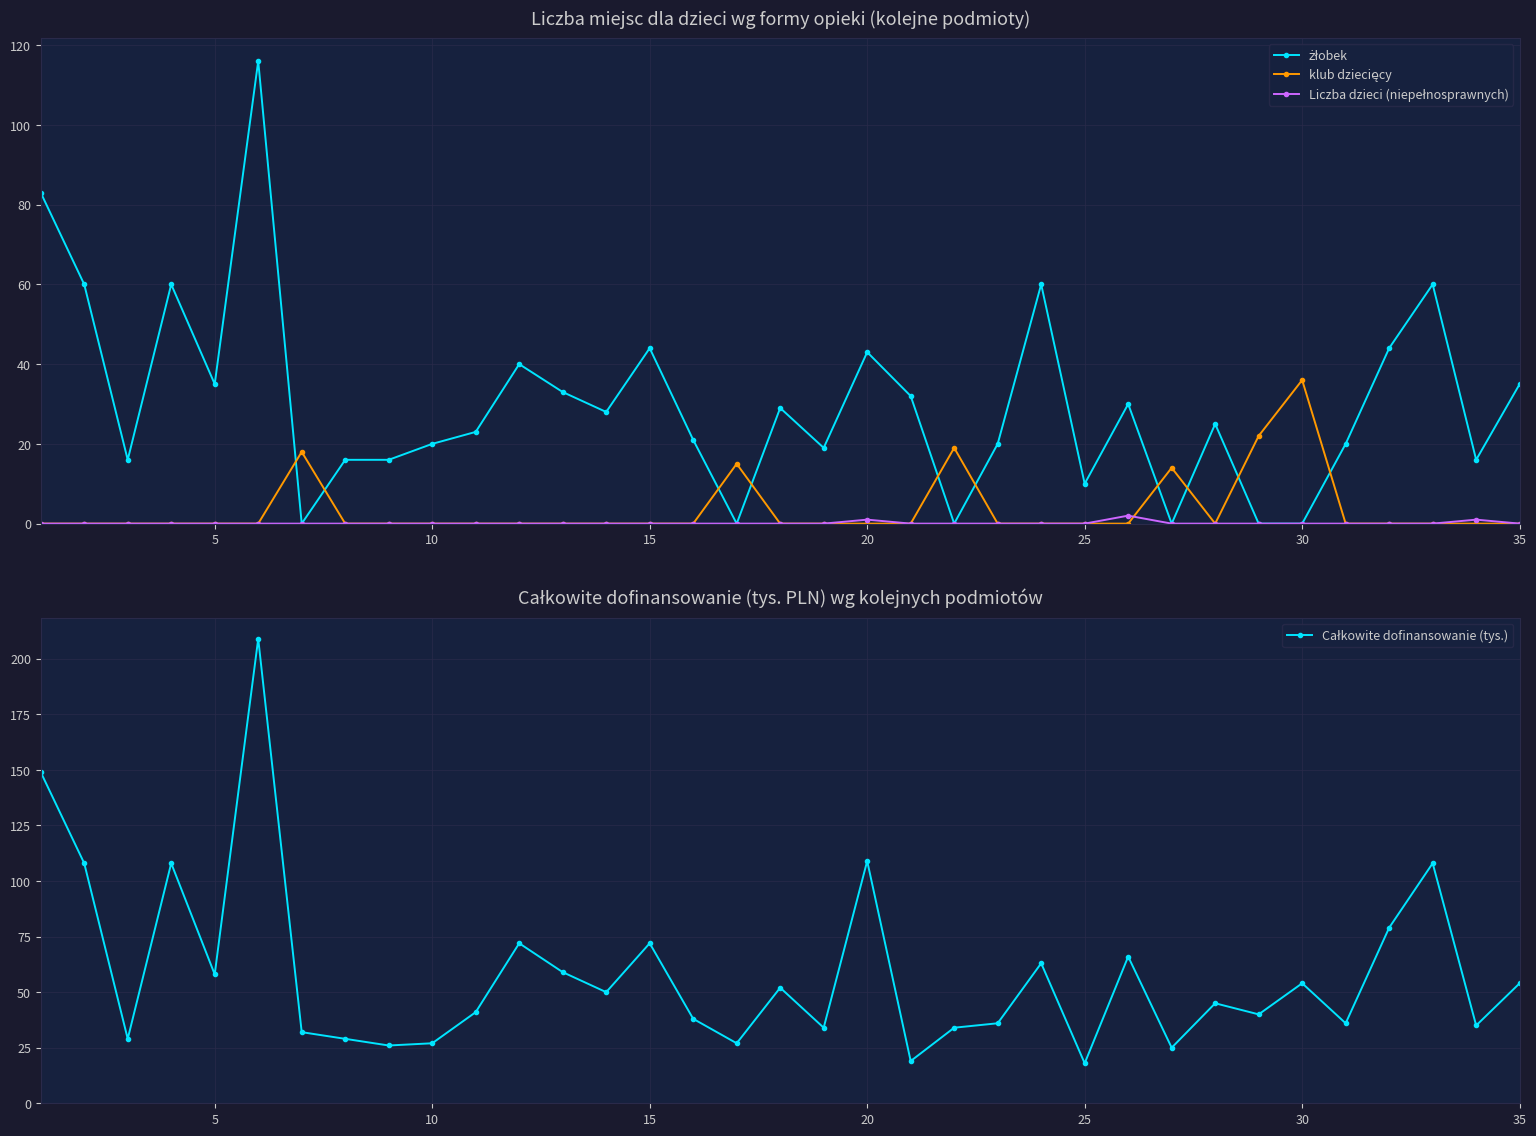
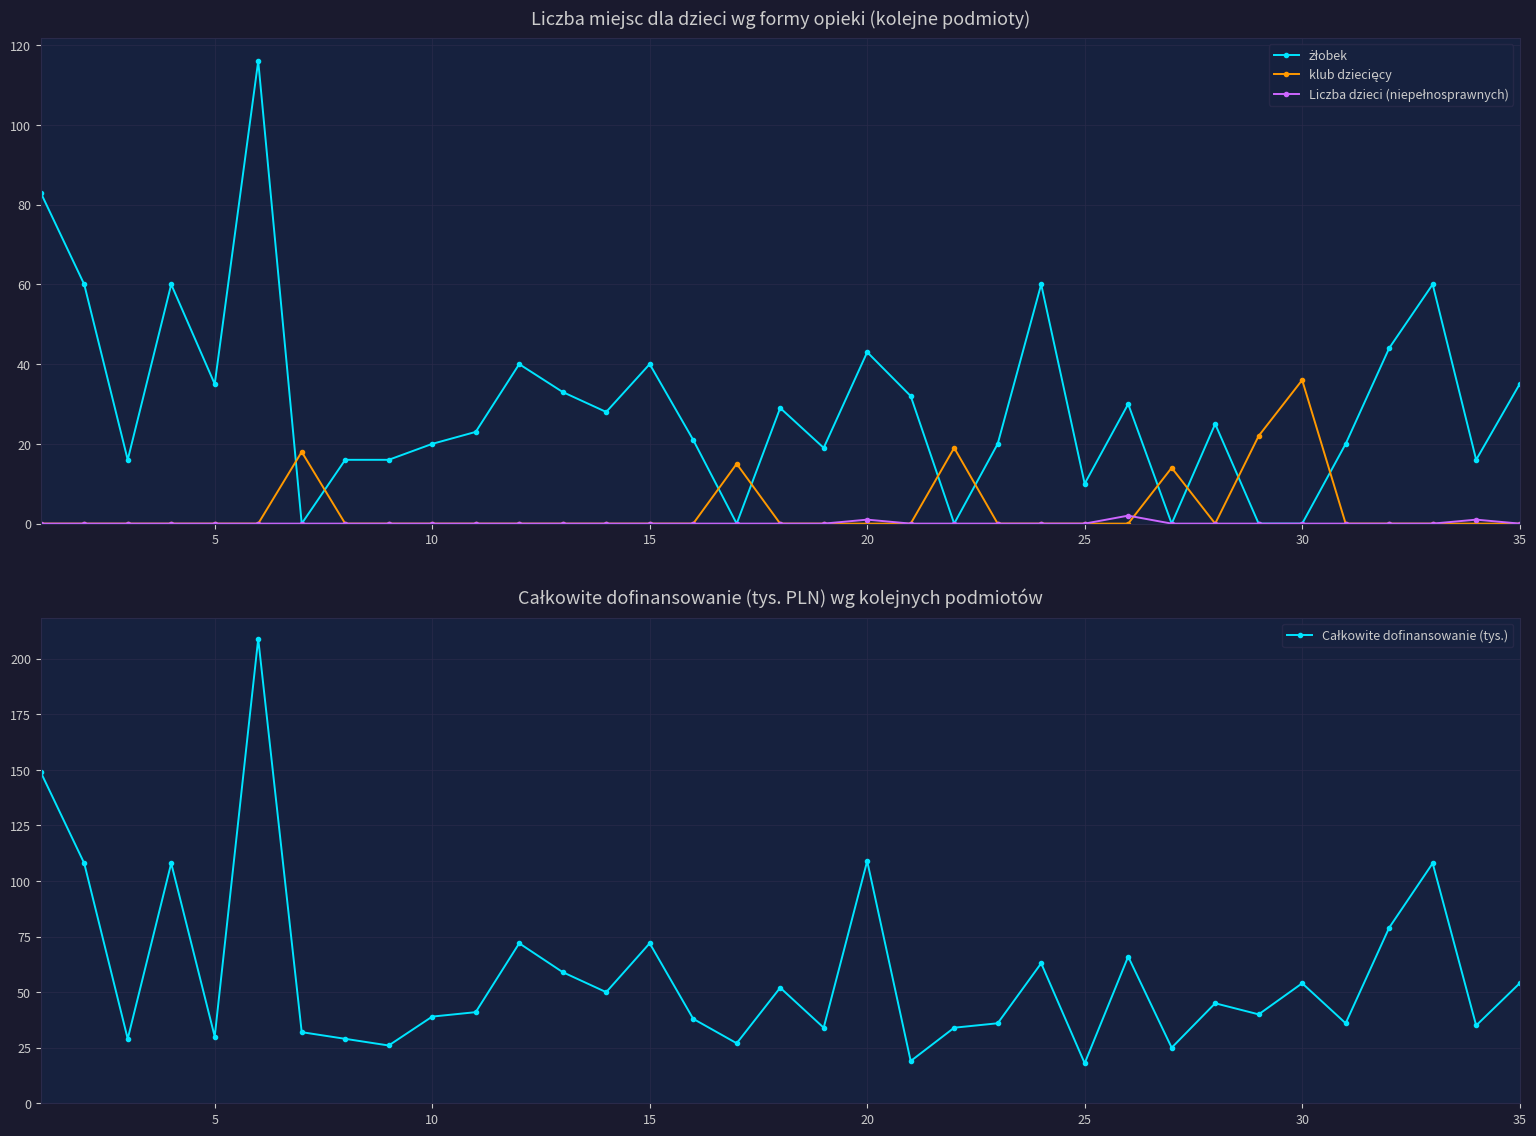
  {
    "Liczba miejsc dla dzieci wg formy opieki (kolejne podmioty)": {
      "żłobek": {
        "5": 35,
        "10": 20,
-       "15": 44,
+       "15": 40,
        "20": 43,
        "25": 10,
        "35": 35
      },
      "klub dziecięcy": {
        "20": 0,
        "30": 36
      },
      "Liczba dzieci (niepełnosprawnych)": {
        "20": 1
      }
    },
    "Całkowite dofinansowanie (tys. PLN) wg kolejnych podmiotów": {
-     "5": 58,
-     "10": 27,
+     "5": 30,
+     "10": 39,
      "15": 72,
      "20": 109,
      "25": 18,
      "30": 54,
      "35": 54
    }
  }
